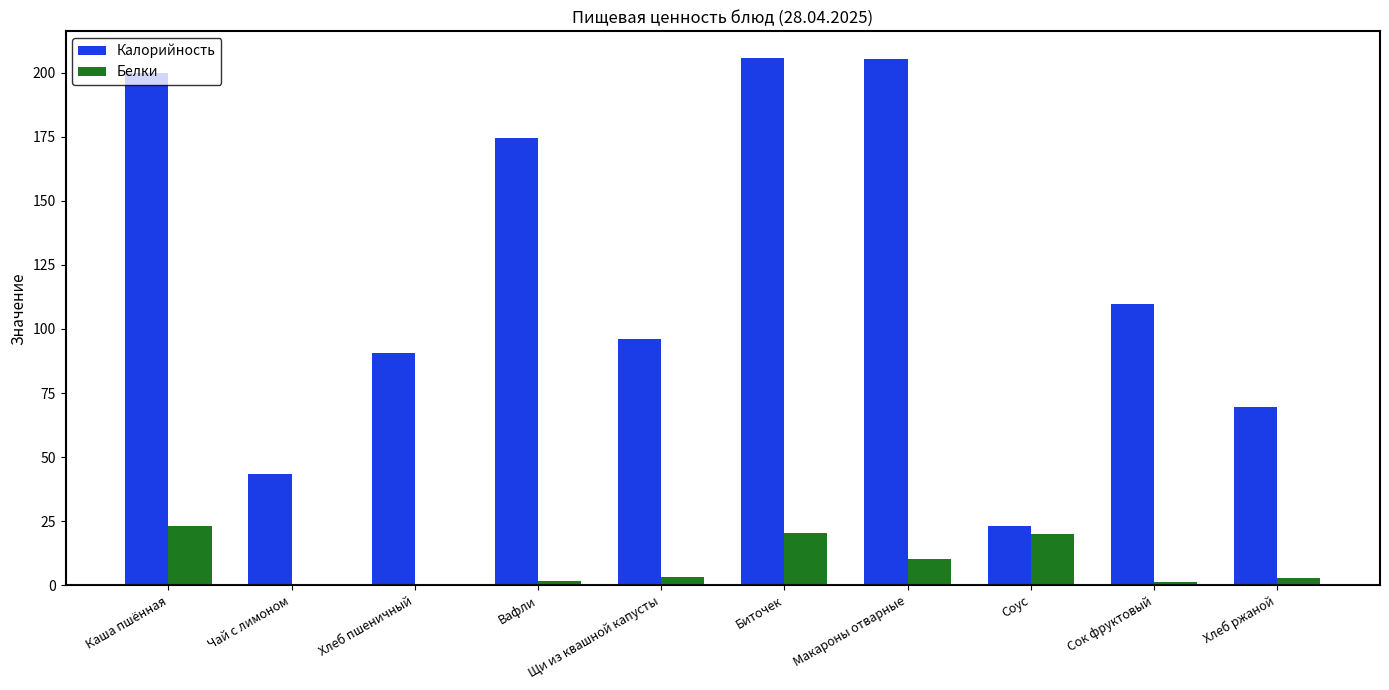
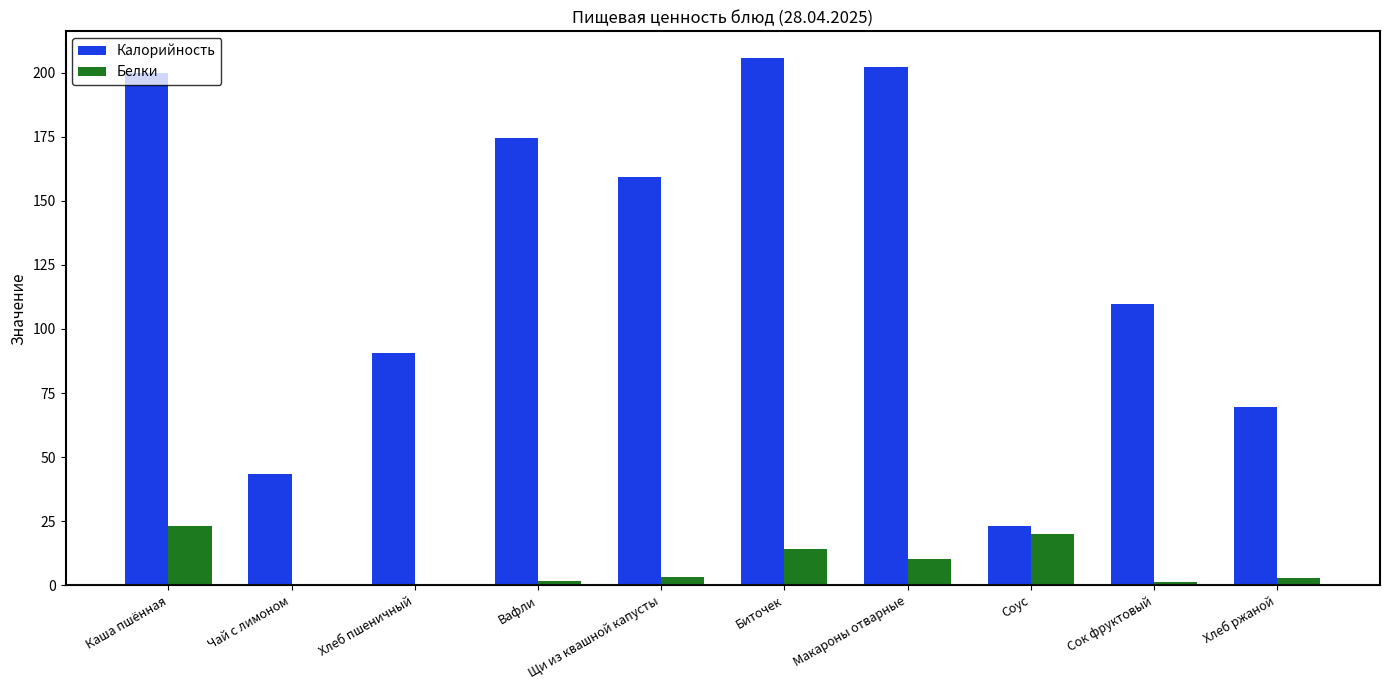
  {
    "Калорийность": {
      "Чай с лимоном": 43,
      "Хлеб пшеничный": 91,
      "Вафли": 175,
-     "Щи из квашной капусты": 96,
+     "Щи из квашной капусты": 159,
      "Биточек": 206,
-     "Макароны отварные": 205,
+     "Макароны отварные": 202,
      "Соус": 23,
      "Сок фруктовый": 110,
      "Хлеб ржаной": 70
    },
    "Белки": {
      "Каша пшённая": 23,
      "Вафли": 2,
      "Щи из квашной капусты": 3,
-     "Биточек": 20,
+     "Биточек": 14,
      "Макароны отварные": 10,
      "Соус": 20,
      "Сок фруктовый": 1,
      "Хлеб ржаной": 3
    }
  }
